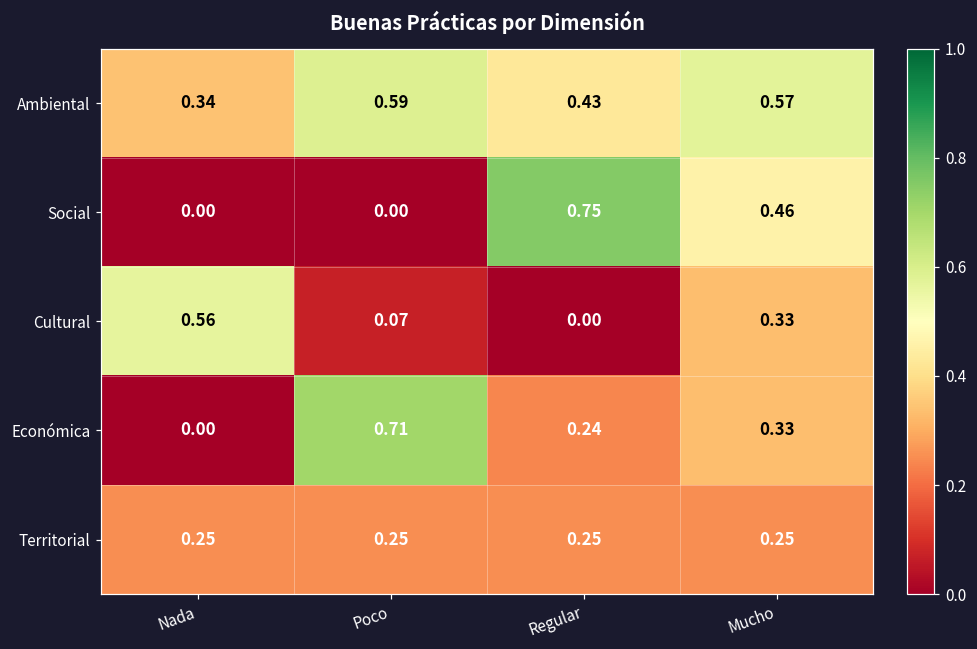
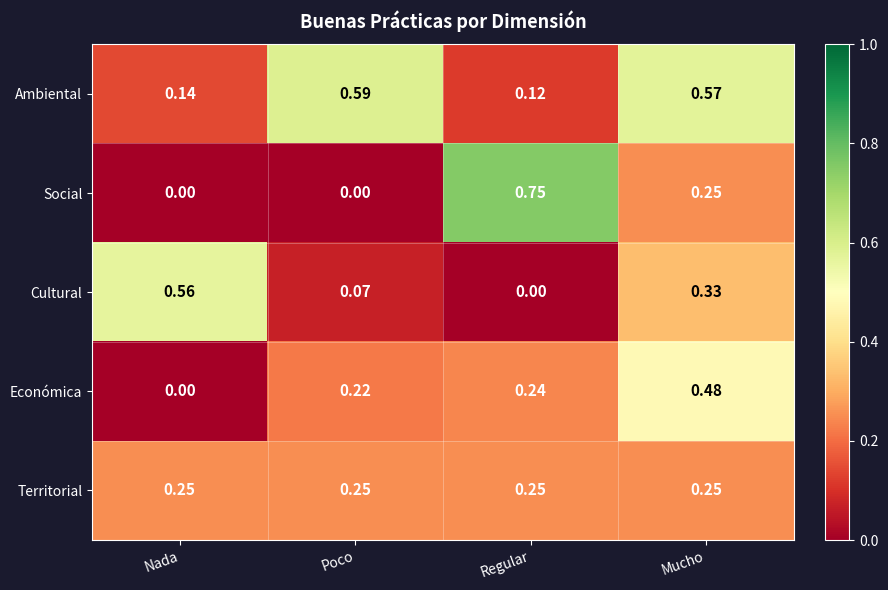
  {
    "Ambiental": {
-     "Nada": 0.34,
+     "Nada": 0.14,
      "Poco": 0.59,
-     "Regular": 0.43,
+     "Regular": 0.12,
      "Mucho": 0.57
    },
    "Social": {
      "Nada": 0.00,
      "Poco": 0.00,
      "Regular": 0.75,
-     "Mucho": 0.46
+     "Mucho": 0.25
    },
    "Cultural": {
      "Nada": 0.56,
      "Poco": 0.07,
      "Regular": 0.00,
      "Mucho": 0.33
    },
    "Económica": {
      "Nada": 0.00,
-     "Poco": 0.71,
+     "Poco": 0.22,
      "Regular": 0.24,
-     "Mucho": 0.33
+     "Mucho": 0.48
    },
    "Territorial": {
      "Nada": 0.25,
      "Poco": 0.25,
      "Regular": 0.25,
      "Mucho": 0.25
    }
  }
